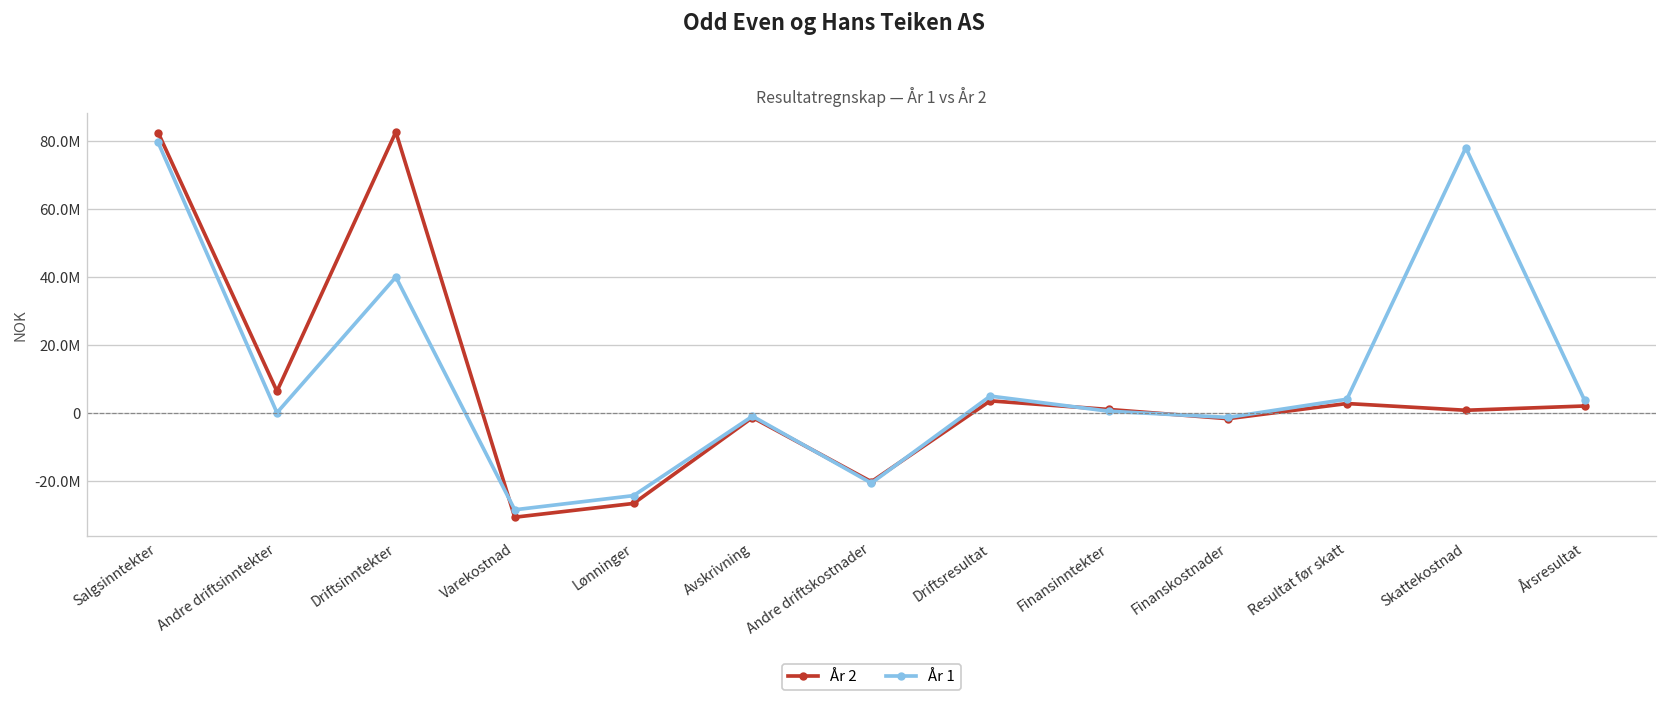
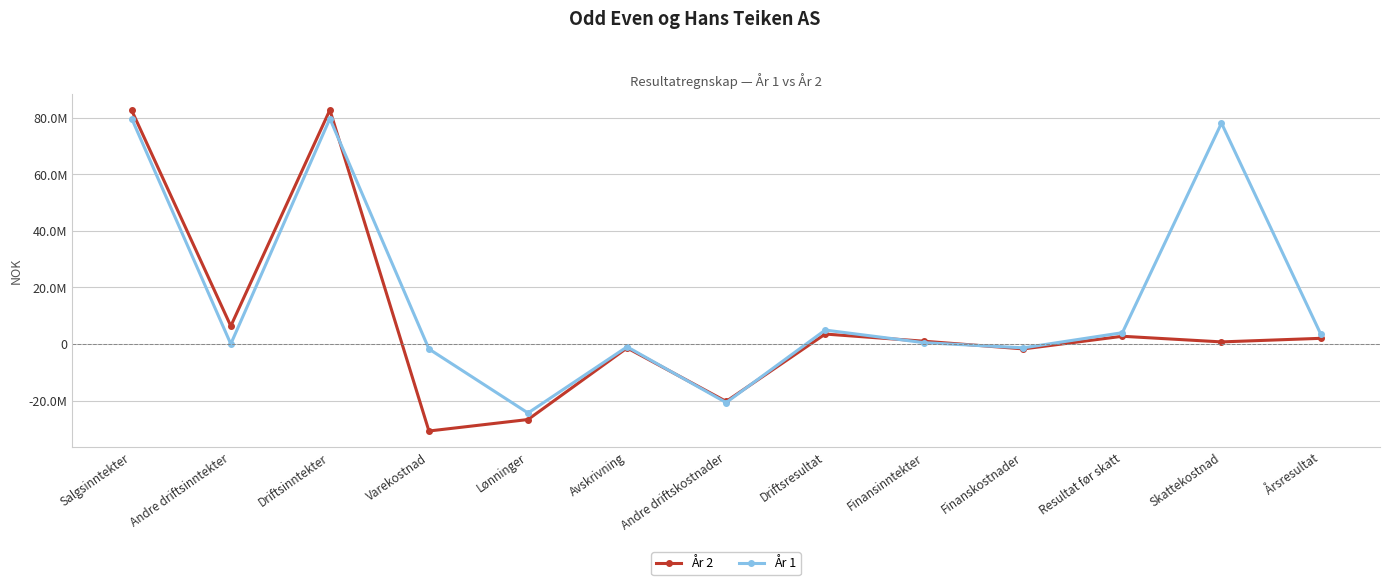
  {
    "År 2": {
      "Salgsinntekter": 83000000,
      "Andre driftsinntekter": 6000000,
      "Driftsinntekter": 83000000,
      "Varekostnad": -31000000,
      "Lønninger": -27000000,
      "Driftsresultat": 4000000,
      "Resultat før skatt": 3000000,
      "Skattekostnad": 1000000,
      "Årsresultat": 2000000
    },
    "År 1": {
      "Salgsinntekter": 80000000,
      "Andre driftsinntekter": 0,
-     "Driftsinntekter": 40000000,
-     "Varekostnad": -29000000,
+     "Driftsinntekter": 80000000,
+     "Varekostnad": -2000000,
      "Lønninger": -24000000,
      "Driftsresultat": 5000000,
      "Resultat før skatt": 4000000,
      "Skattekostnad": 78000000,
      "Årsresultat": 4000000
    }
  }
